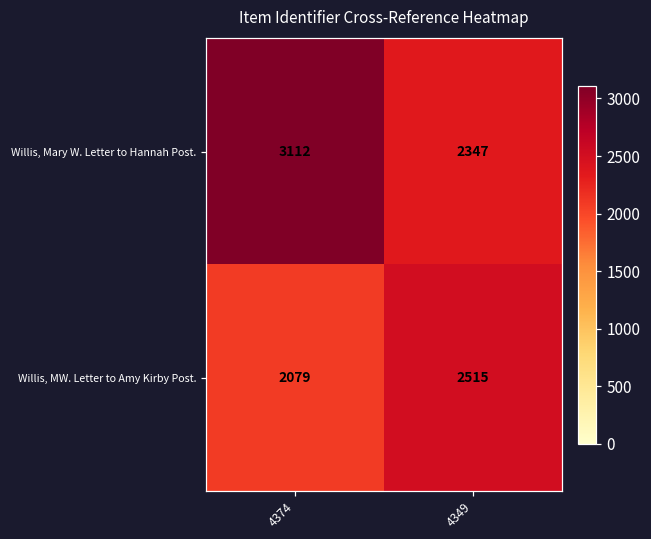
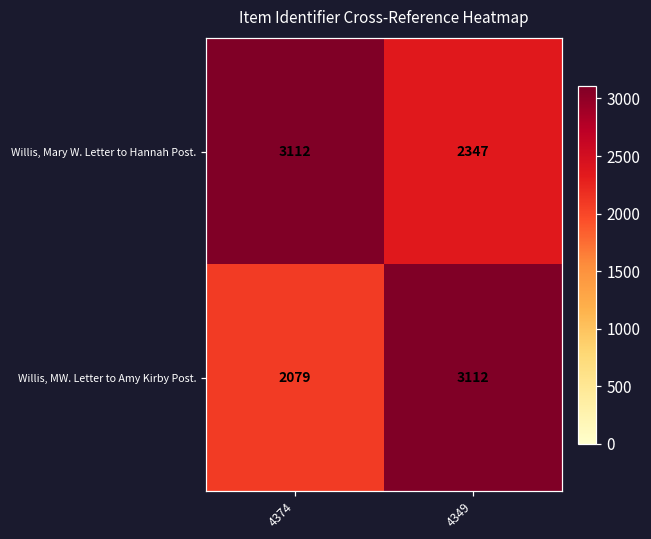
  {
    "Willis, Mary W. Letter to Hannah Post.": {
      "4374": 3112,
      "4349": 2347
    },
    "Willis, MW. Letter to Amy Kirby Post.": {
      "4374": 2079,
-     "4349": 2515
+     "4349": 3112
    }
  }
